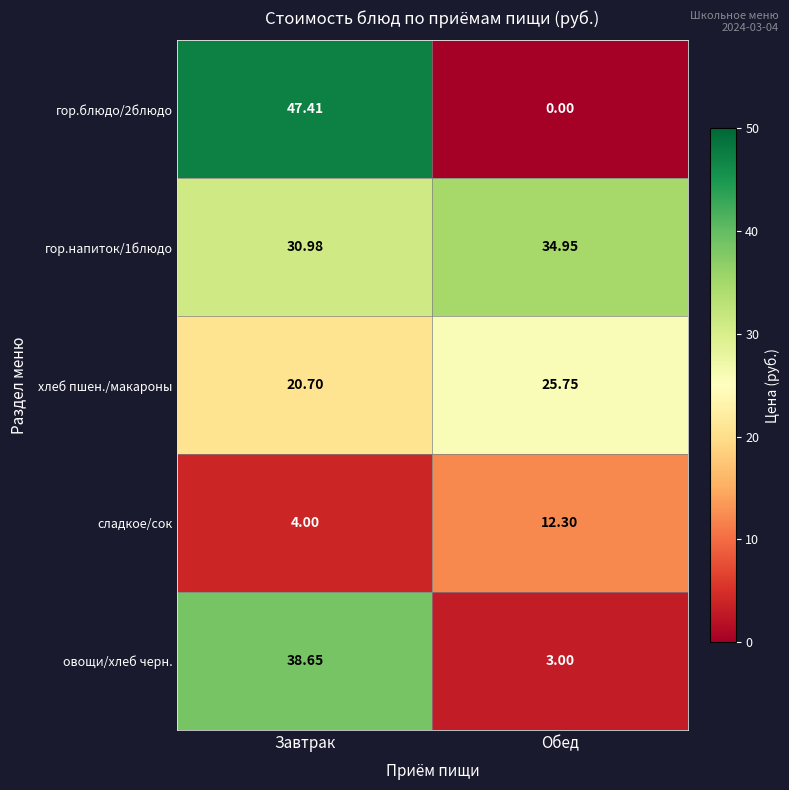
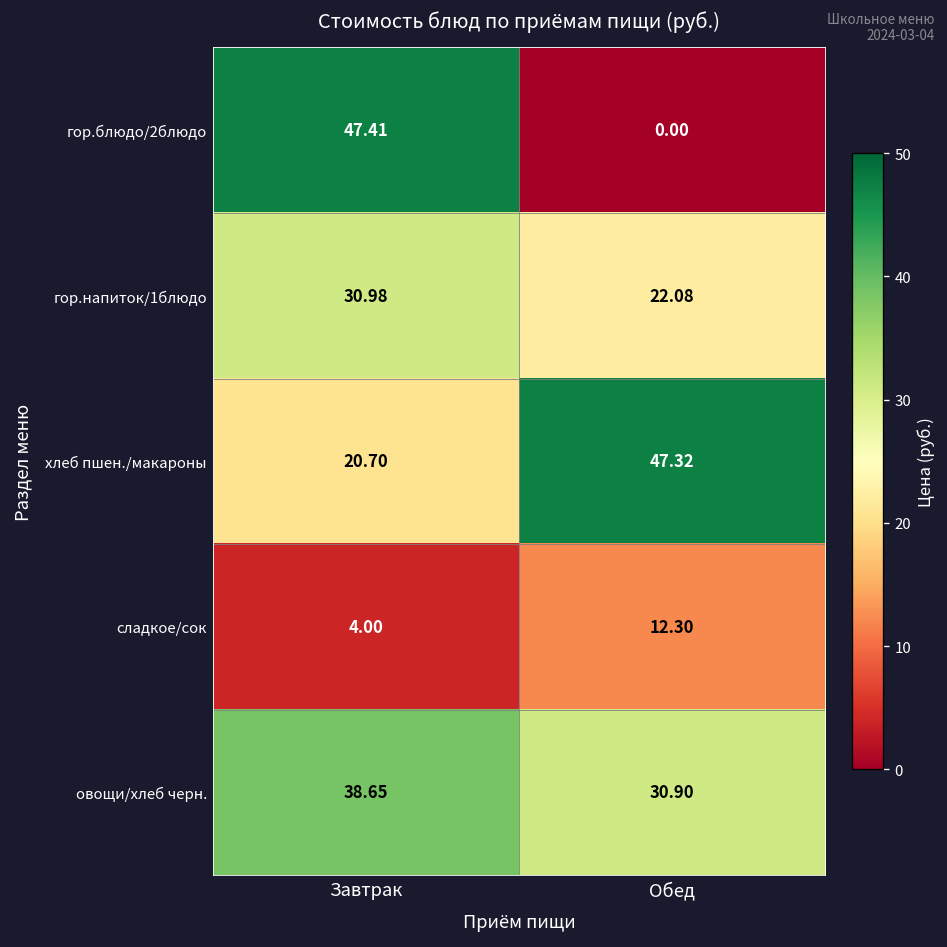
  {
    "гор.блюдо/2блюдо": {
      "Завтрак": 47.41,
      "Обед": 0.00
    },
    "гор.напиток/1блюдо": {
      "Завтрак": 30.98,
-     "Обед": 34.95
+     "Обед": 22.08
    },
    "хлеб пшен./макароны": {
      "Завтрак": 20.70,
-     "Обед": 25.75
+     "Обед": 47.32
    },
    "сладкое/сок": {
      "Завтрак": 4.00,
      "Обед": 12.30
    },
    "овощи/хлеб черн.": {
      "Завтрак": 38.65,
-     "Обед": 3.00
+     "Обед": 30.90
    }
  }
